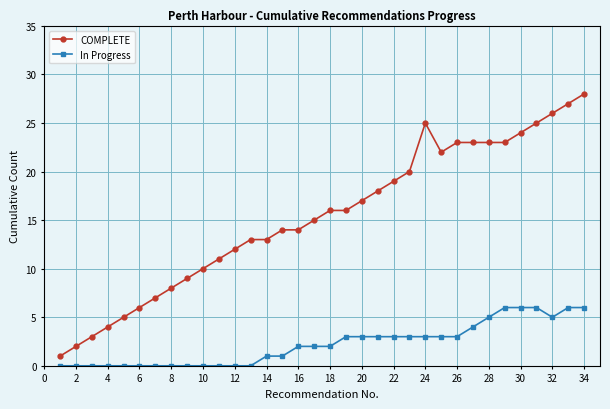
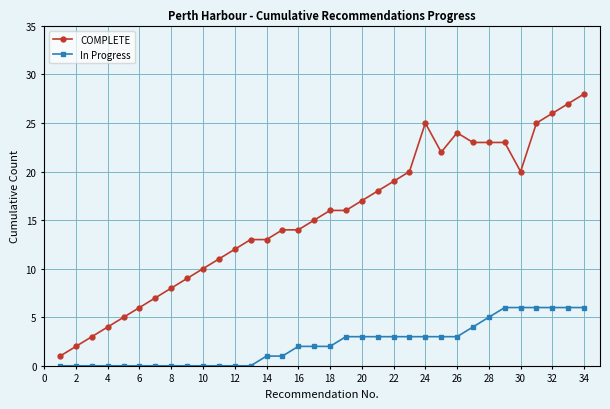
  {
    "COMPLETE": {
      "2": 2,
      "4": 4,
      "6": 6,
      "8": 8,
      "10": 10,
      "12": 12,
      "14": 13,
      "16": 14,
      "18": 16,
      "20": 17,
      "22": 19,
      "24": 25,
-     "26": 23,
+     "26": 24,
      "28": 23,
-     "30": 24,
+     "30": 20,
      "32": 26,
      "34": 28
    },
    "In Progress": {
      "2": 0,
      "4": 0,
      "6": 0,
      "8": 0,
      "10": 0,
      "12": 0,
      "14": 1,
      "16": 2,
      "18": 2,
      "20": 3,
      "22": 3,
      "24": 3,
      "26": 3,
      "28": 5,
      "30": 6,
-     "32": 5,
+     "32": 6,
      "34": 6
    }
  }
